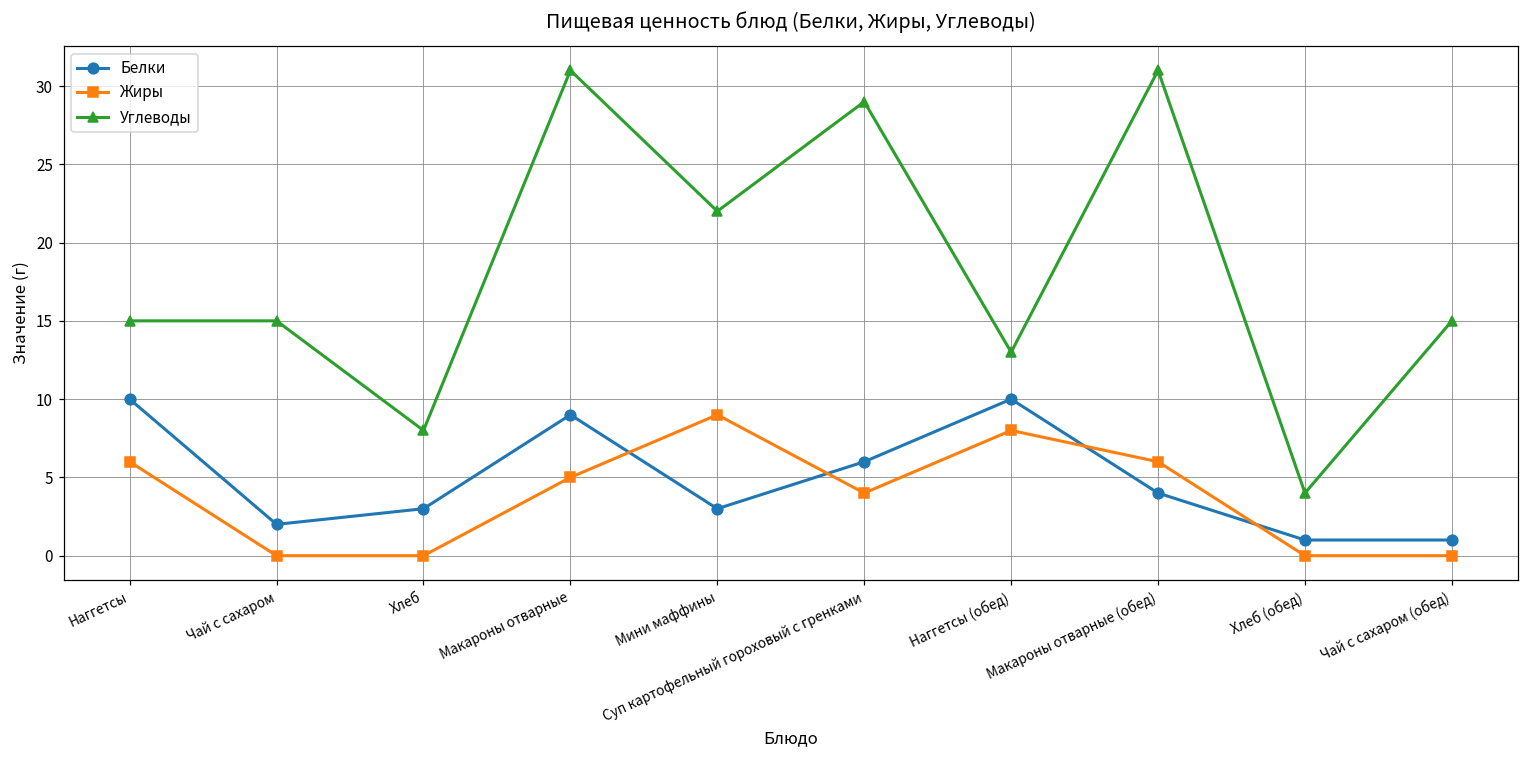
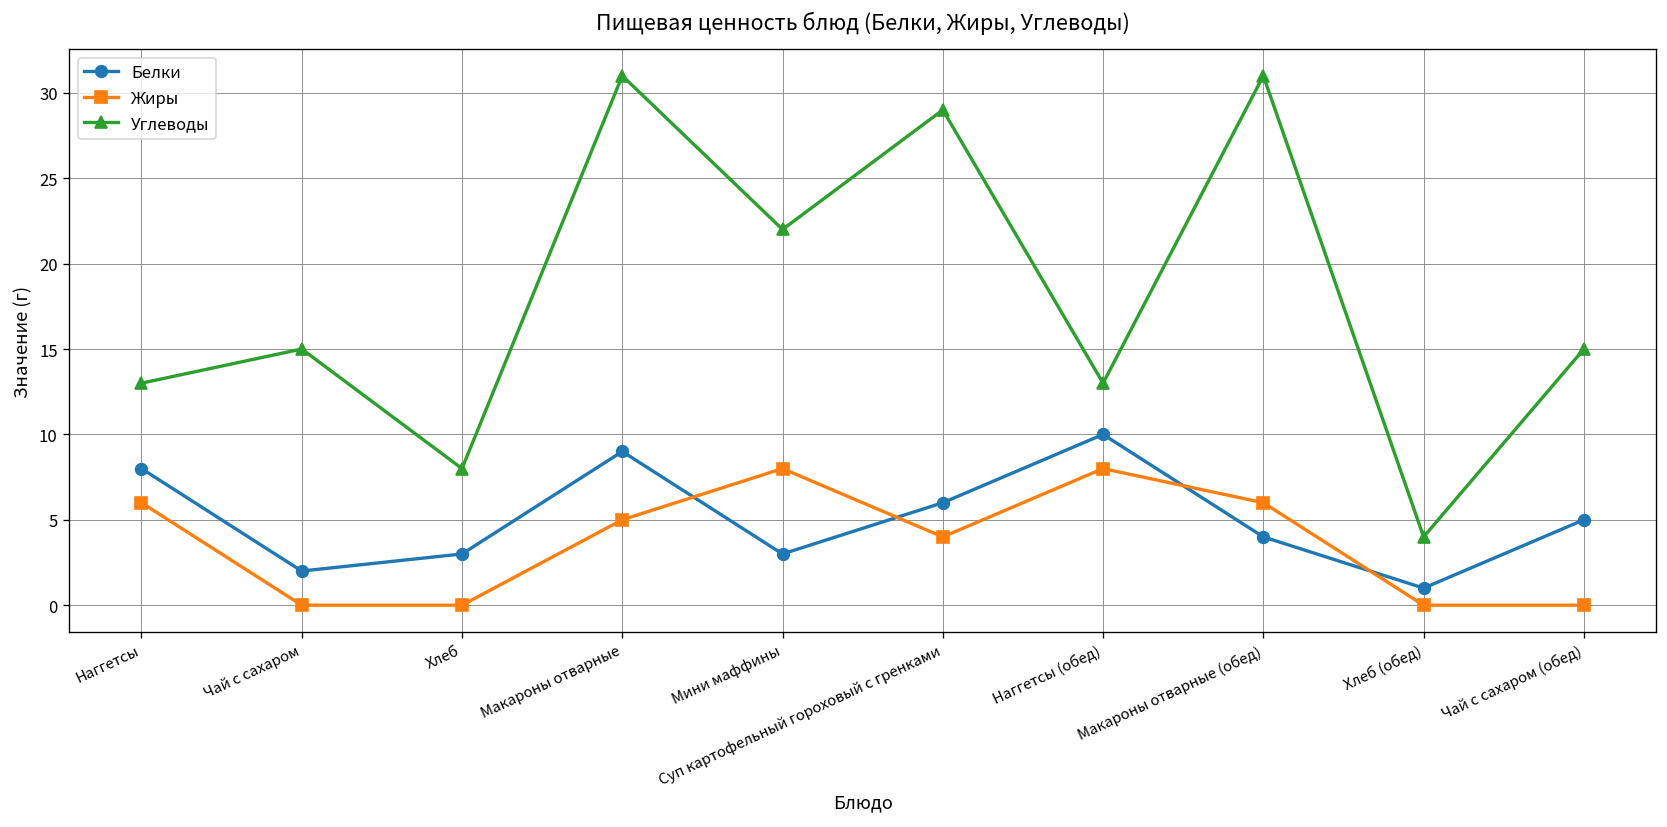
  {
    "Белки": {
-     "Наггетсы": 10,
+     "Наггетсы": 8,
      "Чай с сахаром": 2,
      "Хлеб": 3,
      "Макароны отварные": 9,
      "Мини маффины": 3,
      "Суп картофельный гороховый с гренками": 6,
      "Наггетсы (обед)": 10,
      "Макароны отварные (обед)": 4,
      "Хлеб (обед)": 1,
-     "Чай с сахаром (обед)": 1
+     "Чай с сахаром (обед)": 5
    },
    "Жиры": {
      "Наггетсы": 6,
      "Чай с сахаром": 0,
      "Хлеб": 0,
      "Макароны отварные": 5,
-     "Мини маффины": 9,
+     "Мини маффины": 8,
      "Суп картофельный гороховый с гренками": 4,
      "Наггетсы (обед)": 8,
      "Макароны отварные (обед)": 6,
      "Хлеб (обед)": 0,
      "Чай с сахаром (обед)": 0
    },
    "Углеводы": {
-     "Наггетсы": 15,
+     "Наггетсы": 13,
      "Чай с сахаром": 15,
      "Хлеб": 8,
      "Макароны отварные": 31,
      "Мини маффины": 22,
      "Суп картофельный гороховый с гренками": 29,
      "Наггетсы (обед)": 13,
      "Макароны отварные (обед)": 31,
      "Хлеб (обед)": 4,
      "Чай с сахаром (обед)": 15
    }
  }
